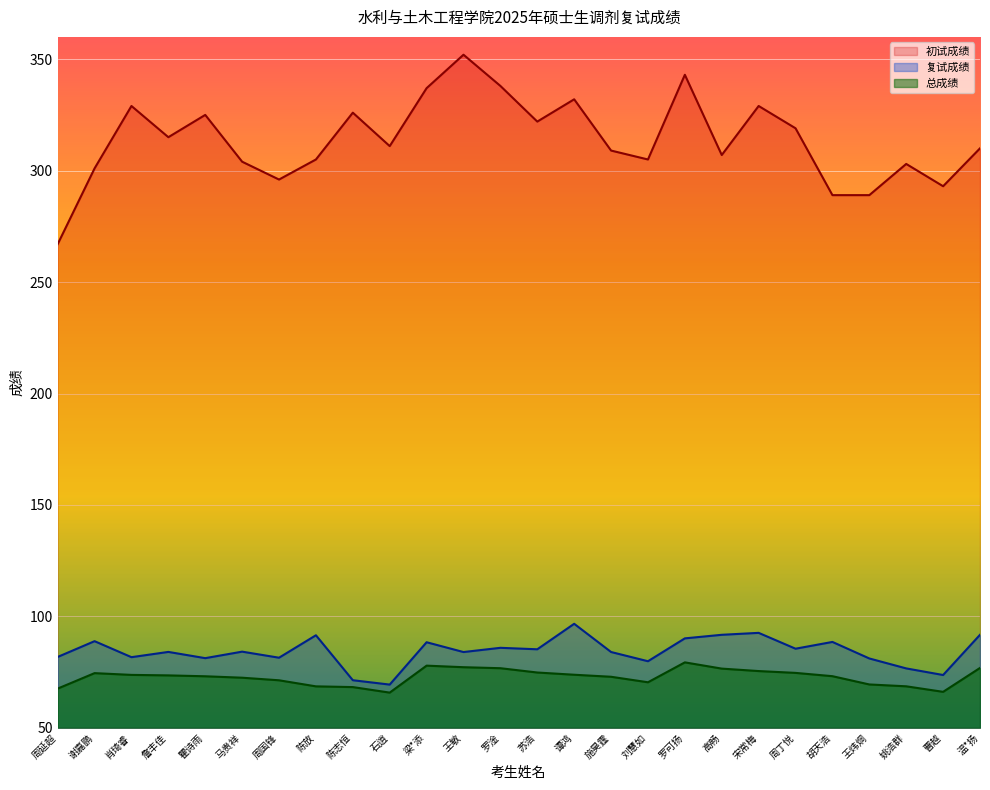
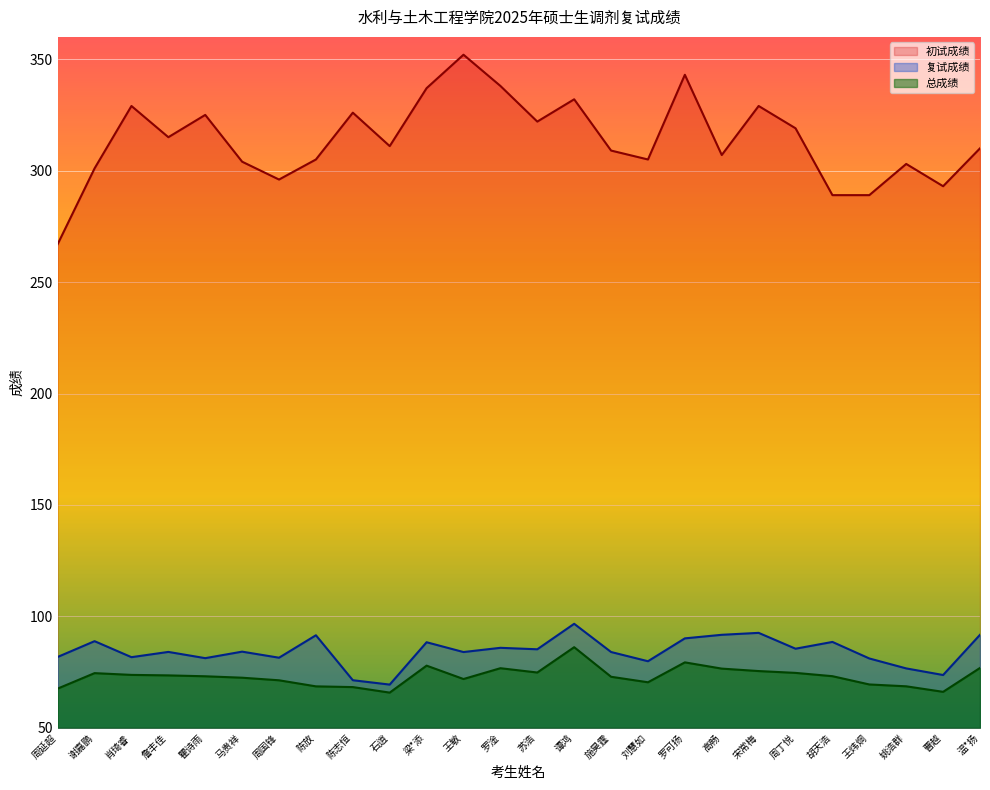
  {
    "初试成绩": {
      "周延超": 267,
      "谢嘉鹏": 301,
      "肖琦睿": 329,
      "詹丰佳": 315,
      "瞿诗雨": 325,
      "马贵祥": 304,
      "周国锋": 296,
      "陈放": 305,
      "陈志恒": 326,
      "石逍": 311,
      "梁*添": 337,
      "王敏": 352,
      "罗淦": 338,
      "苏浩": 322,
      "谭鸿": 332,
      "施昊霆": 309,
      "刘慧如": 305,
      "罗可扬": 343,
      "高畅": 307,
      "宋常梅": 329,
      "周丁悦": 319,
      "胡天浩": 289,
      "王炜烔": 289,
      "姚浩群": 303,
      "曹越": 293,
      "温*扬": 310
    },
    "复试成绩": {
      "周延超": 82,
      "谢嘉鹏": 89,
      "肖琦睿": 82,
      "詹丰佳": 84,
      "瞿诗雨": 81,
      "马贵祥": 84,
      "周国锋": 81,
      "陈放": 92,
      "陈志恒": 71,
      "石逍": 69,
      "梁*添": 88,
      "王敏": 84,
      "罗淦": 86,
      "苏浩": 85,
      "谭鸿": 97,
      "施昊霆": 84,
      "刘慧如": 80,
      "罗可扬": 90,
      "高畅": 92,
      "宋常梅": 93,
      "周丁悦": 86,
      "胡天浩": 89,
      "王炜烔": 81,
      "姚浩群": 77,
      "曹越": 74,
      "温*扬": 92
    },
    "总成绩": {
      "周延超": 68,
      "谢嘉鹏": 75,
      "肖琦睿": 74,
      "詹丰佳": 74,
      "瞿诗雨": 73,
      "马贵祥": 72,
      "周国锋": 71,
      "陈放": 69,
      "陈志恒": 68,
      "石逍": 66,
      "梁*添": 78,
-     "王敏": 77,
+     "王敏": 72,
      "罗淦": 77,
      "苏浩": 75,
-     "谭鸿": 74,
+     "谭鸿": 86,
      "施昊霆": 73,
      "刘慧如": 70,
      "罗可扬": 79,
      "高畅": 77,
      "宋常梅": 75,
      "周丁悦": 75,
      "胡天浩": 73,
      "王炜烔": 69,
      "姚浩群": 69,
      "曹越": 66,
      "温*扬": 77
    }
  }
